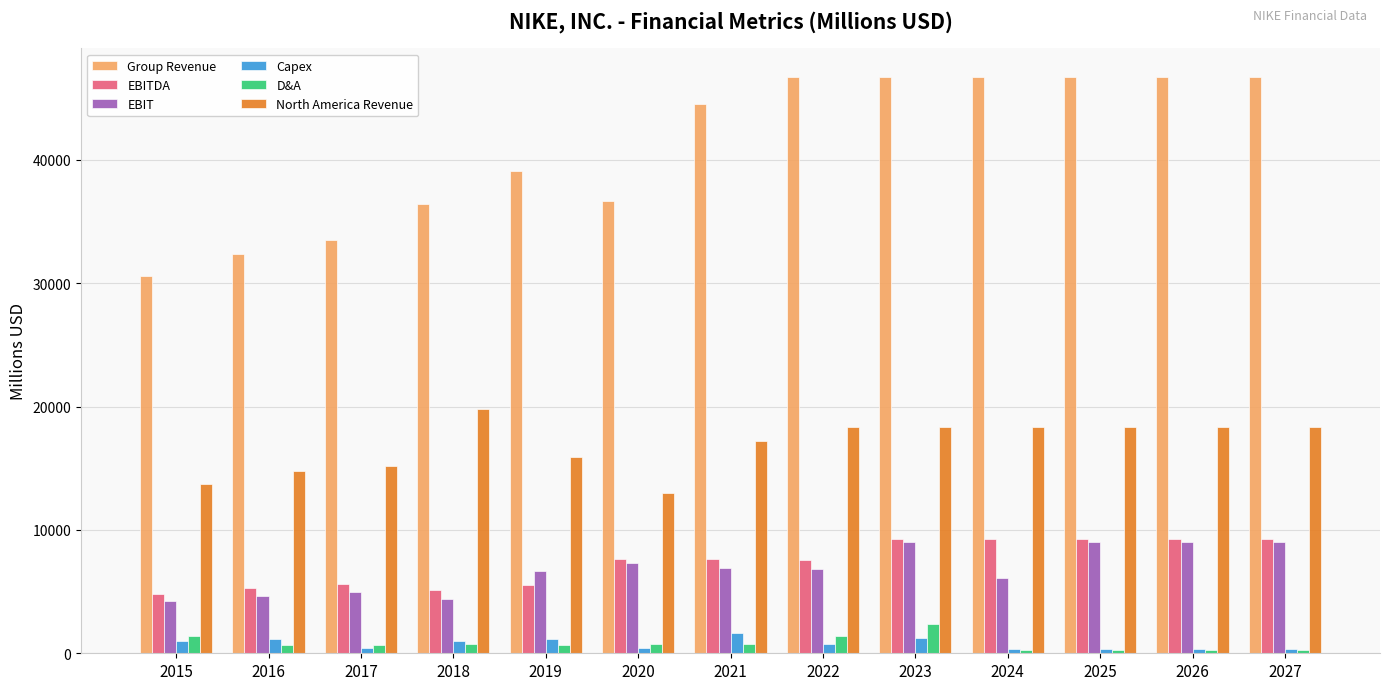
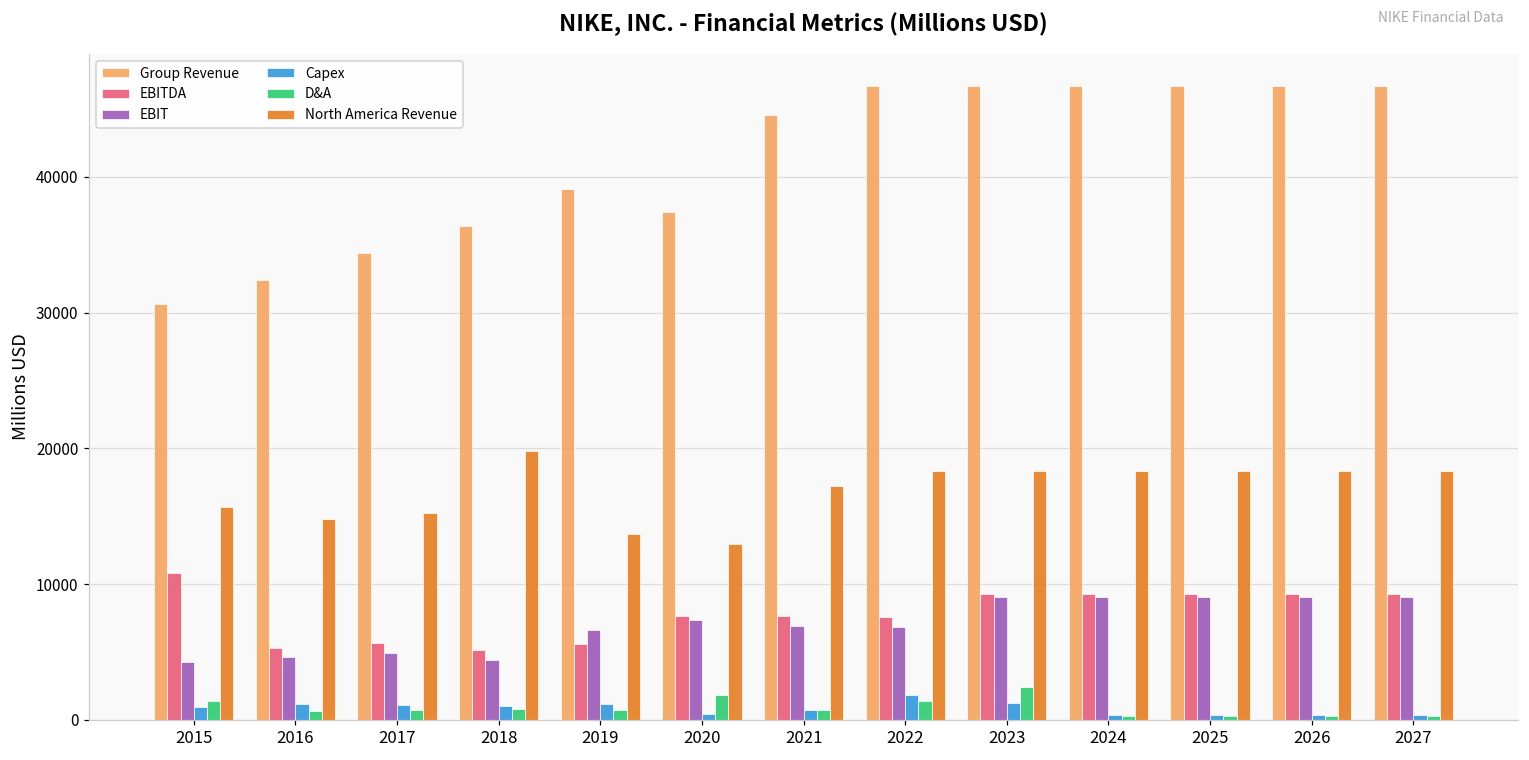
  {
    "Group Revenue": {
      "2015": 30600,
      "2016": 32400,
-     "2017": 33500,
+     "2017": 34400,
      "2018": 36400,
      "2019": 39100,
-     "2020": 36600,
+     "2020": 37400,
      "2021": 44500,
      "2022": 46700,
      "2023": 46700,
      "2024": 46700,
      "2025": 46700,
      "2026": 46700,
      "2027": 46700
    },
    "EBITDA": {
-     "2015": 4800,
+     "2015": 10800,
      "2016": 5300,
      "2017": 5700,
      "2018": 5100,
      "2019": 5600,
      "2020": 7600,
      "2021": 7700,
      "2022": 7600,
      "2023": 9300,
      "2024": 9300,
      "2025": 9300,
      "2026": 9300,
      "2027": 9300
    },
    "EBIT": {
      "2015": 4200,
      "2016": 4600,
      "2017": 4900,
      "2018": 4400,
      "2019": 6600,
      "2020": 7300,
      "2021": 6900,
      "2022": 6900,
      "2023": 9000,
-     "2024": 6100,
+     "2024": 9000,
      "2025": 9000,
      "2026": 9000,
      "2027": 9000
    },
    "Capex": {
      "2015": 1000,
      "2016": 1100,
-     "2017": 400,
+     "2017": 1100,
      "2018": 1000,
      "2019": 1100,
      "2020": 400,
-     "2021": 1600,
-     "2022": 800,
+     "2021": 700,
+     "2022": 1800,
      "2023": 1200,
      "2024": 300,
      "2025": 300,
      "2026": 300,
      "2027": 300
    },
    "D&A": {
      "2015": 1400,
      "2016": 600,
      "2017": 700,
      "2018": 700,
      "2019": 700,
-     "2020": 700,
+     "2020": 1800,
      "2021": 700,
      "2022": 1400,
      "2023": 2400,
      "2024": 200,
      "2025": 200,
      "2026": 200,
      "2027": 200
    },
    "North America Revenue": {
-     "2015": 13700,
+     "2015": 15700,
      "2016": 14800,
      "2017": 15200,
      "2018": 19800,
-     "2019": 15900,
+     "2019": 13700,
      "2020": 13000,
      "2021": 17200,
      "2022": 18400,
      "2023": 18400,
      "2024": 18400,
      "2025": 18400,
      "2026": 18400,
      "2027": 18400
    }
  }
